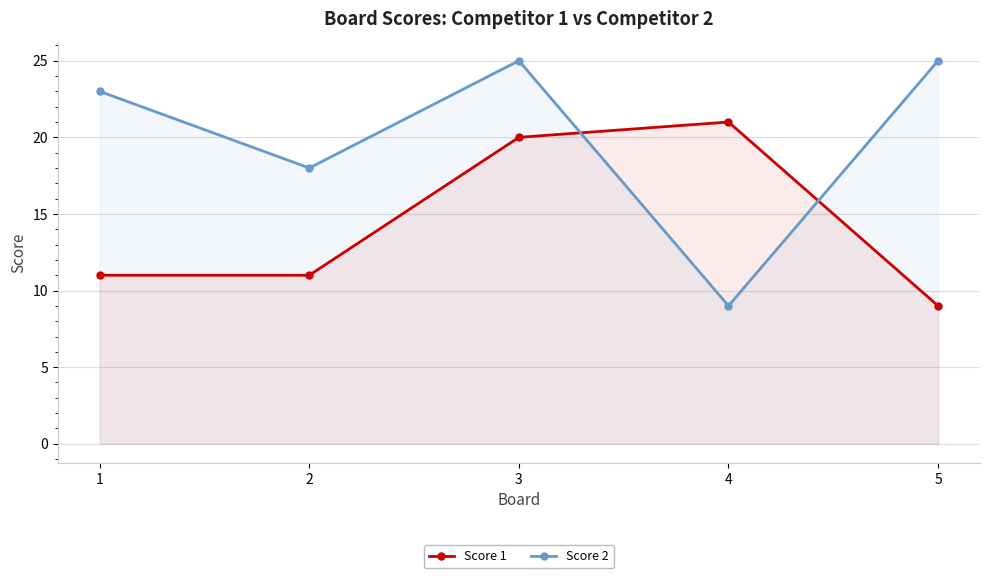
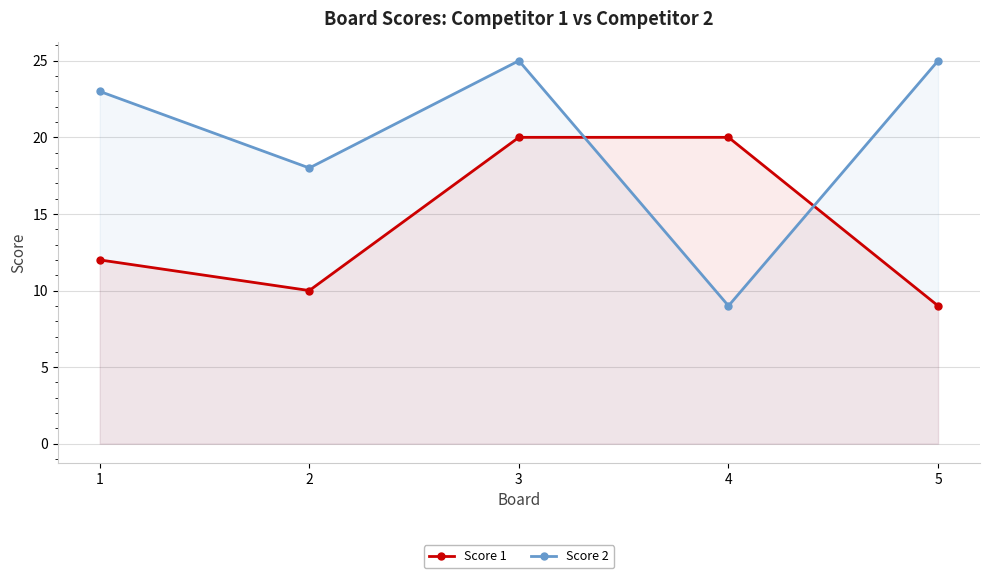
  {
    "Score 1": {
-     "1": 11,
-     "2": 11,
+     "1": 12,
+     "2": 10,
      "3": 20,
-     "4": 21,
+     "4": 20,
      "5": 9
    },
    "Score 2": {
      "1": 23,
      "2": 18,
      "3": 25,
      "4": 9,
      "5": 25
    }
  }
